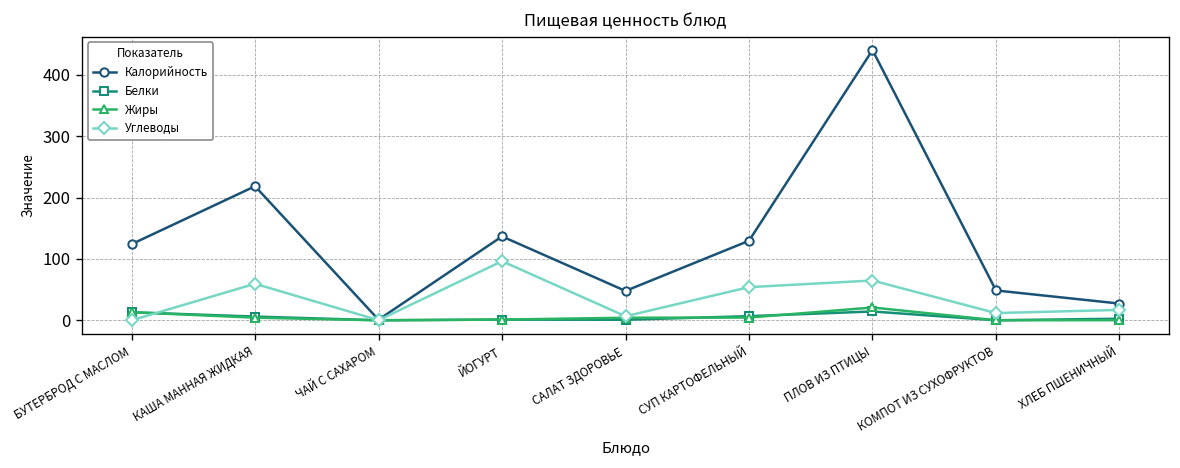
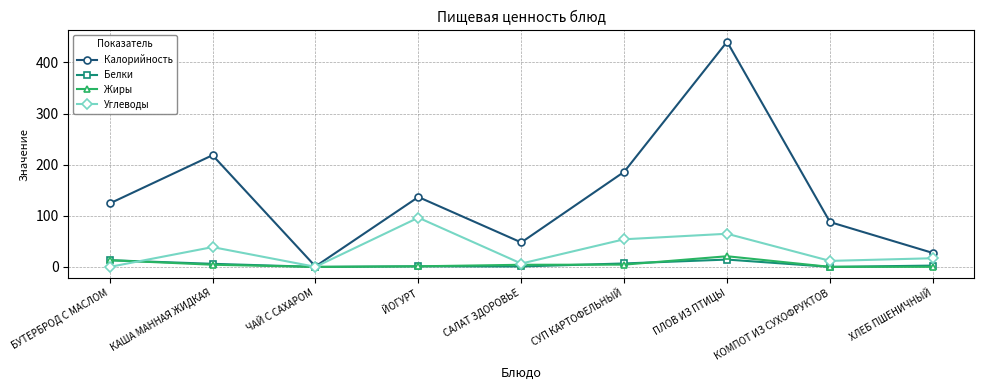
  {
    "Калорийность": {
      "БУТЕРБРОД С МАСЛОМ": 120,
      "КАША МАННАЯ ЖИДКАЯ": 220,
      "ЙОГУРТ": 140,
      "САЛАТ ЗДОРОВЬЕ": 50,
-     "СУП КАРТОФЕЛЬНЫЙ": 130,
+     "СУП КАРТОФЕЛЬНЫЙ": 190,
      "ПЛОВ ИЗ ПТИЦЫ": 440,
-     "КОМПОТ ИЗ СУХОФРУКТОВ": 50,
+     "КОМПОТ ИЗ СУХОФРУКТОВ": 90,
      "ХЛЕБ ПШЕНИЧНЫЙ": 30
    },
    "Углеводы": {
      "БУТЕРБРОД С МАСЛОМ": 0,
-     "КАША МАННАЯ ЖИДКАЯ": 60,
+     "КАША МАННАЯ ЖИДКАЯ": 40,
      "ЙОГУРТ": 100,
      "СУП КАРТОФЕЛЬНЫЙ": 50,
      "ПЛОВ ИЗ ПТИЦЫ": 60,
      "КОМПОТ ИЗ СУХОФРУКТОВ": 10,
      "ХЛЕБ ПШЕНИЧНЫЙ": 20
    }
  }
